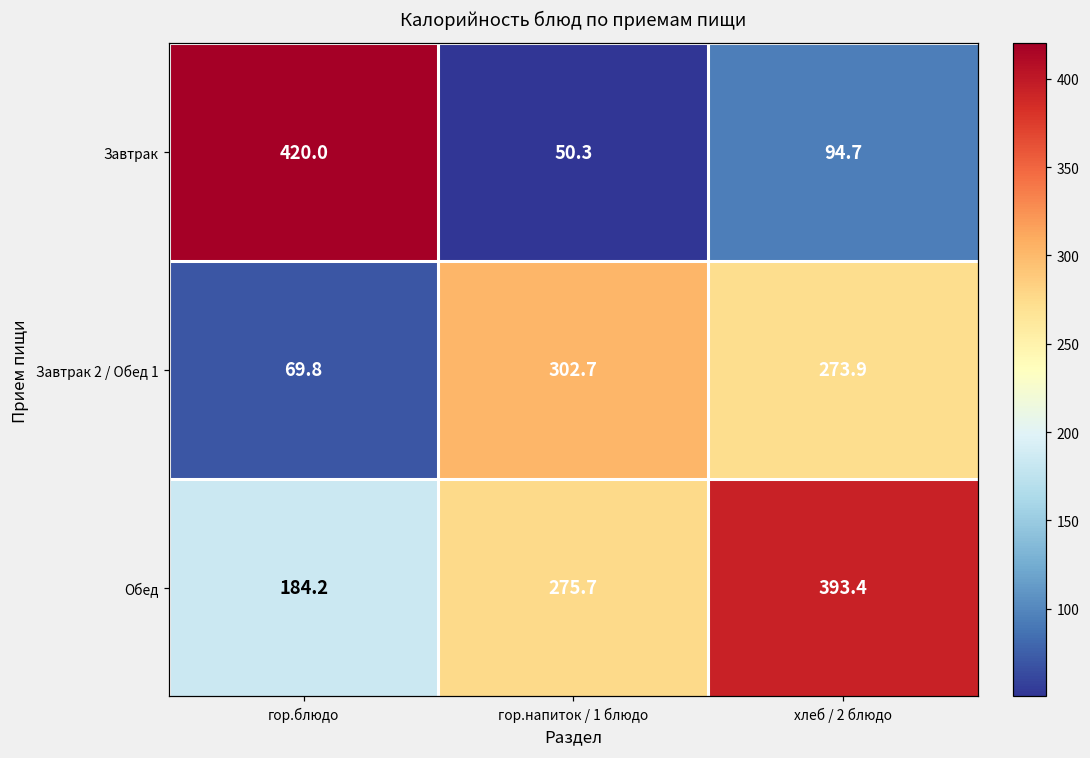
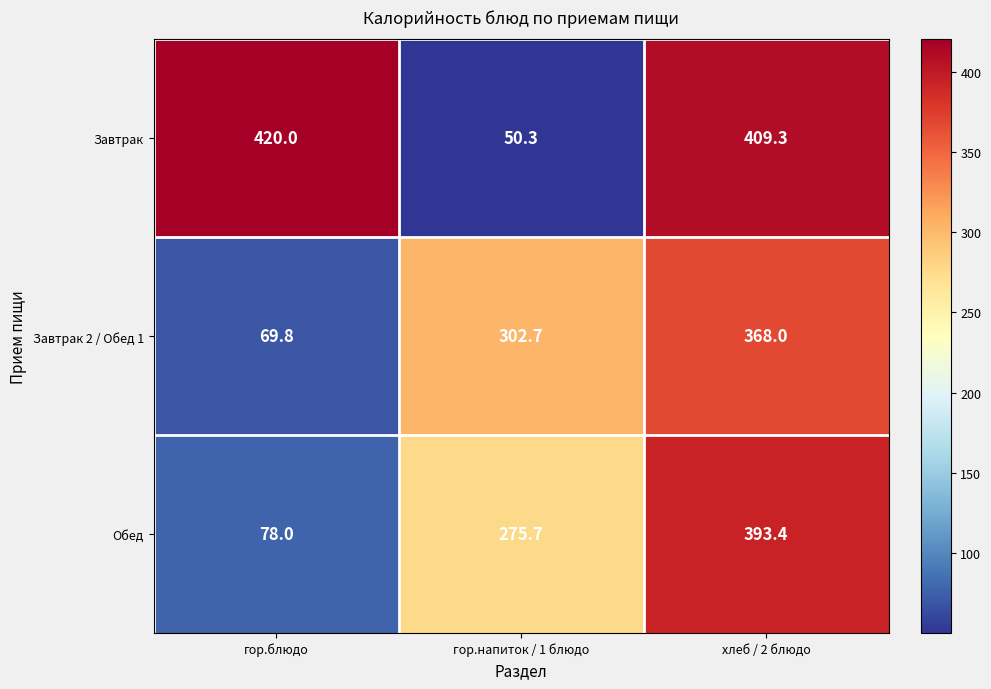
  {
    "Завтрак": {
      "гор.блюдо": 420.0,
      "гор.напиток / 1 блюдо": 50.3,
-     "хлеб / 2 блюдо": 94.7
+     "хлеб / 2 блюдо": 409.3
    },
    "Завтрак 2 / Обед 1": {
      "гор.блюдо": 69.8,
      "гор.напиток / 1 блюдо": 302.7,
-     "хлеб / 2 блюдо": 273.9
+     "хлеб / 2 блюдо": 368.0
    },
    "Обед": {
-     "гор.блюдо": 184.2,
+     "гор.блюдо": 78.0,
      "гор.напиток / 1 блюдо": 275.7,
      "хлеб / 2 блюдо": 393.4
    }
  }
